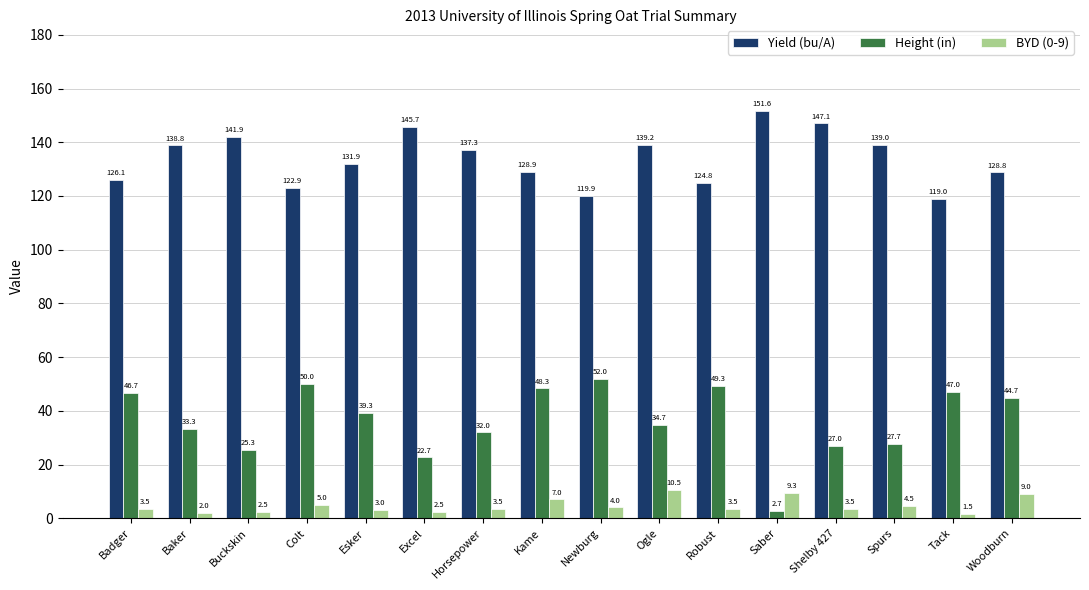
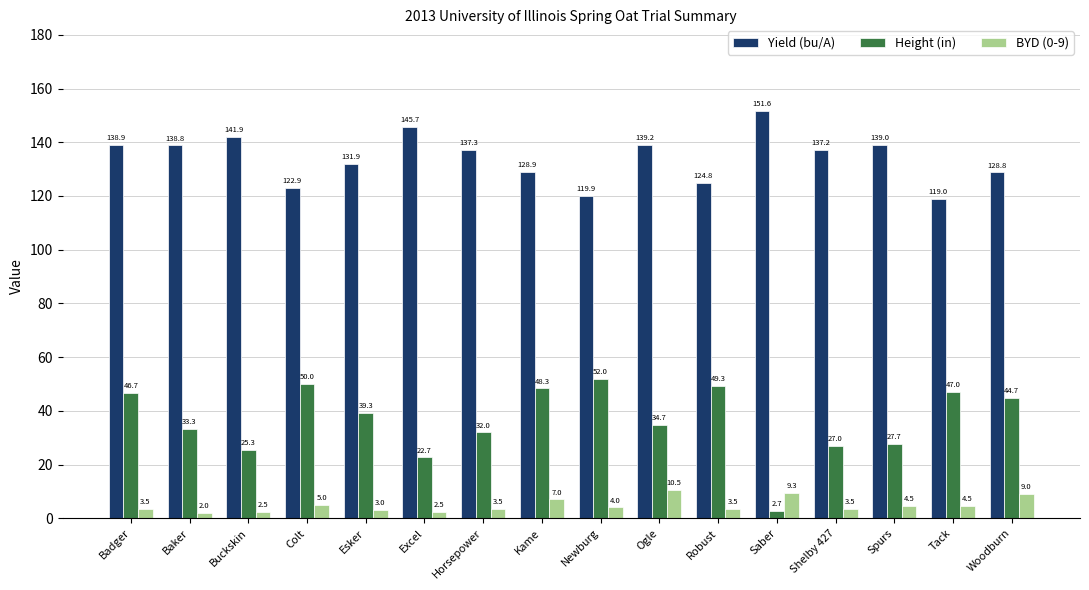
  {
    "Yield (bu/A)": {
-     "Badger": 126.1,
+     "Badger": 138.9,
      "Baker": 138.8,
      "Buckskin": 141.9,
      "Colt": 122.9,
      "Esker": 131.9,
      "Excel": 145.7,
      "Horsepower": 137.3,
      "Kame": 128.9,
      "Newburg": 119.9,
      "Ogle": 139.2,
      "Robust": 124.8,
      "Saber": 151.6,
-     "Shelby 427": 147.1,
+     "Shelby 427": 137.2,
      "Spurs": 139.0,
      "Tack": 119.0,
      "Woodburn": 128.8
    },
    "Height (in)": {
      "Badger": 46.7,
      "Baker": 33.3,
      "Buckskin": 25.3,
      "Colt": 50.0,
      "Esker": 39.3,
      "Excel": 22.7,
      "Horsepower": 32.0,
      "Kame": 48.3,
      "Newburg": 52.0,
      "Ogle": 34.7,
      "Robust": 49.3,
      "Saber": 2.7,
      "Shelby 427": 27.0,
      "Spurs": 27.7,
      "Tack": 47.0,
      "Woodburn": 44.7
    },
    "BYD (0-9)": {
      "Badger": 3.5,
      "Baker": 2.0,
      "Buckskin": 2.5,
      "Colt": 5.0,
      "Esker": 3.0,
      "Excel": 2.5,
      "Horsepower": 3.5,
      "Kame": 7.0,
      "Newburg": 4.0,
      "Ogle": 10.5,
      "Robust": 3.5,
      "Saber": 9.3,
      "Shelby 427": 3.5,
      "Spurs": 4.5,
-     "Tack": 1.5,
+     "Tack": 4.5,
      "Woodburn": 9.0
    }
  }
